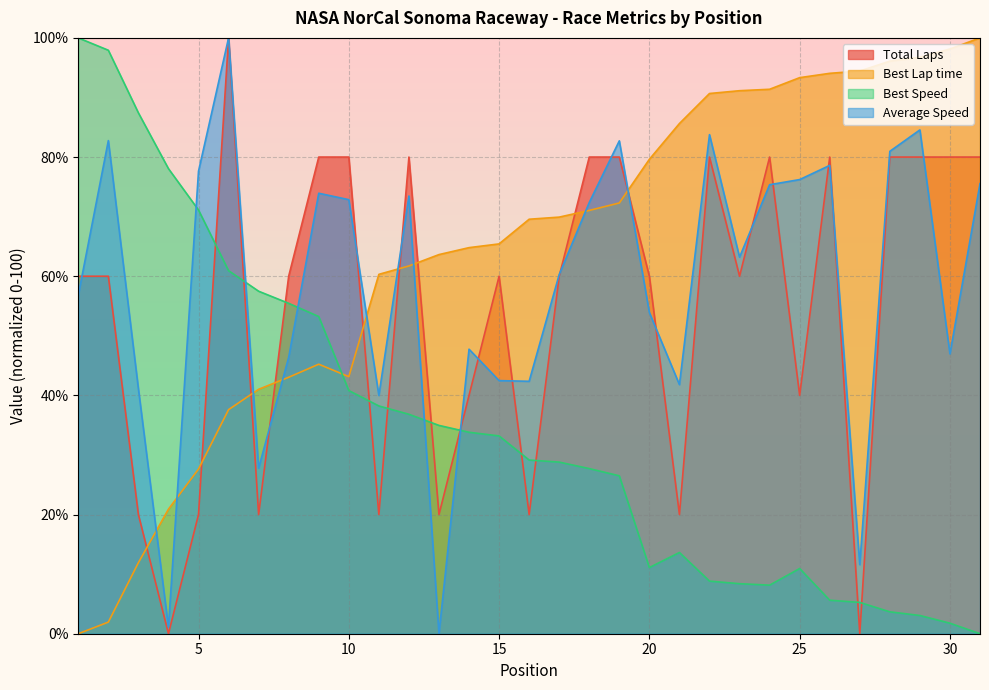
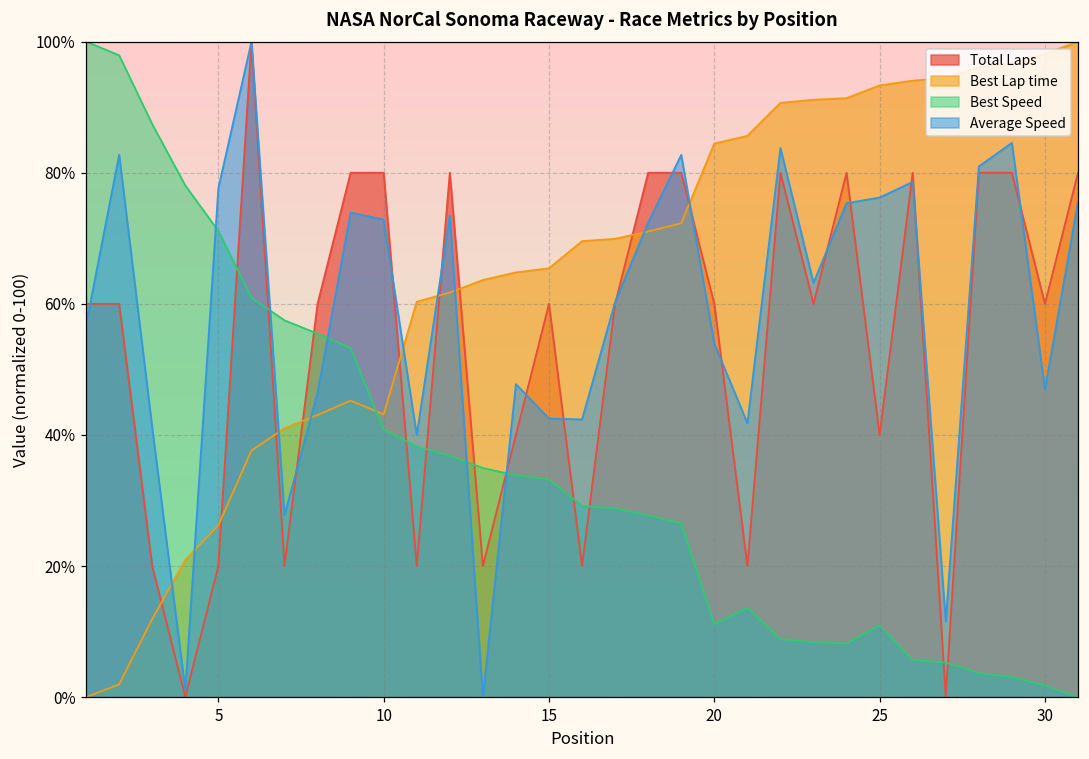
  {
    "Total Laps": {
      "5": "20%",
      "10": "80%",
      "15": "60%",
      "20": "60%",
      "25": "40%",
-     "30": "80%"
+     "30": "60%"
    },
    "Best Lap time": {
-     "5": "28%",
+     "5": "26%",
      "10": "43%",
      "15": "65%",
-     "20": "80%",
+     "20": "84%",
      "25": "93%"
    },
    "Best Speed": {
      "5": "71%",
      "10": "41%",
      "15": "33%",
      "20": "11%",
      "25": "11%",
      "30": "2%"
    },
    "Average Speed": {
      "5": "78%",
      "10": "73%",
      "15": "42%",
      "20": "54%",
      "25": "76%",
      "30": "47%"
    }
  }
